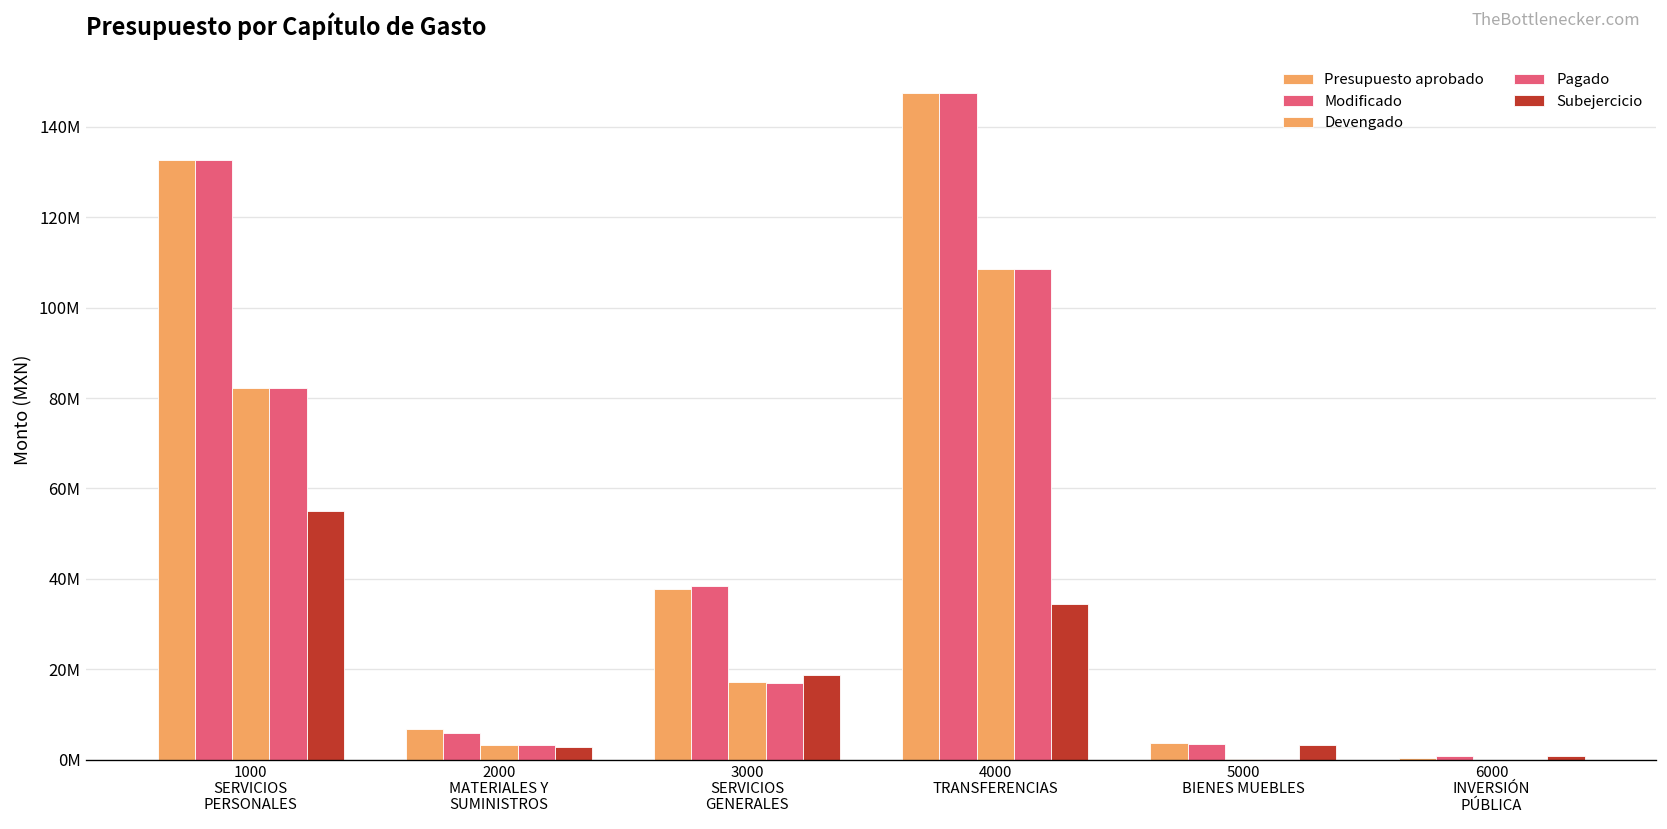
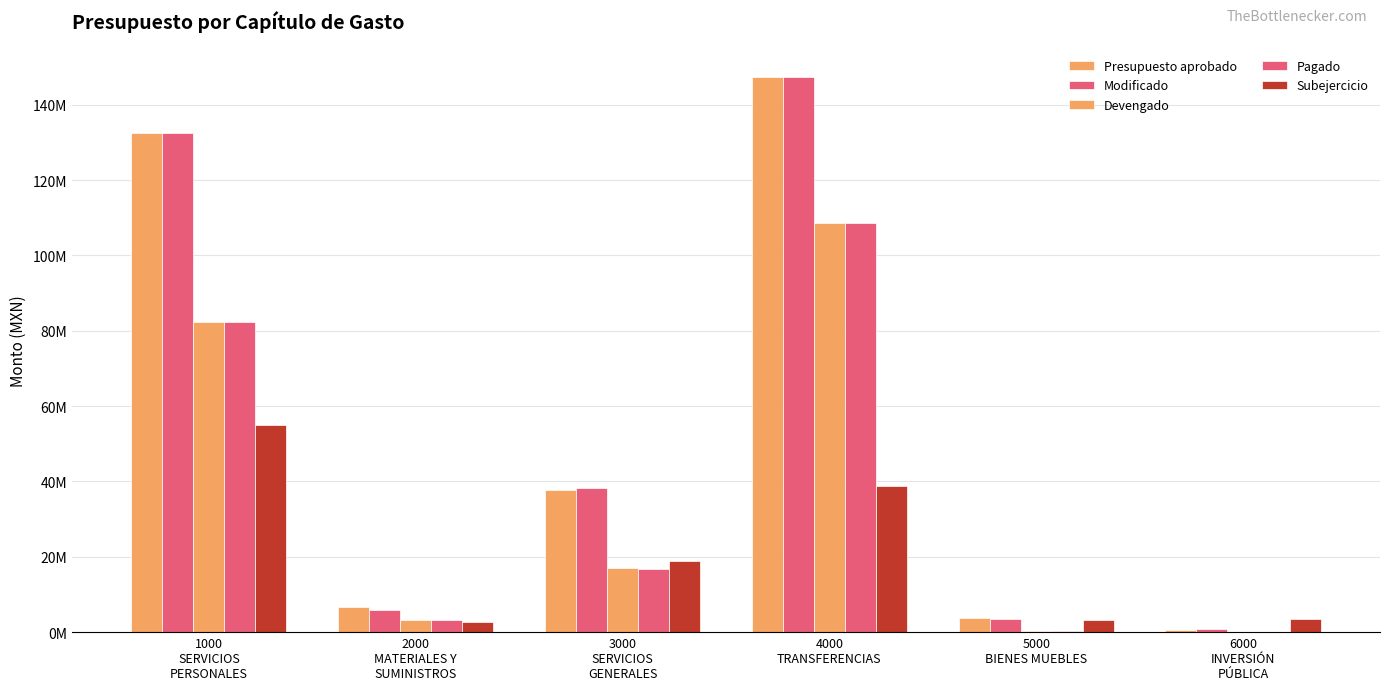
  {
    "Subejercicio": {
      "1000 SERVICIOS PERSONALES": 55000000,
      "2000 MATERIALES Y SUMINISTROS": 3000000,
      "3000 SERVICIOS GENERALES": 19000000,
-     "4000 TRANSFERENCIAS": 34000000,
+     "4000 TRANSFERENCIAS": 39000000,
      "5000 BIENES MUEBLES": 3000000,
-     "6000 INVERSIÓN PÚBLICA": 1000000
+     "6000 INVERSIÓN PÚBLICA": 3000000
    }
  }
